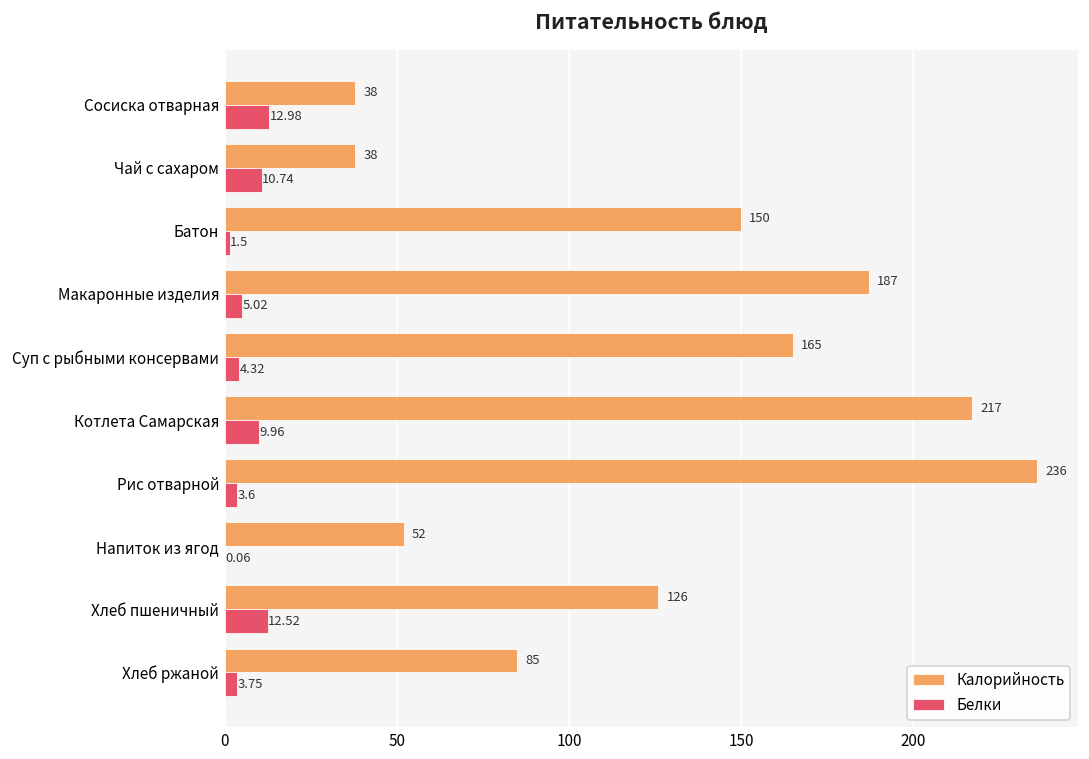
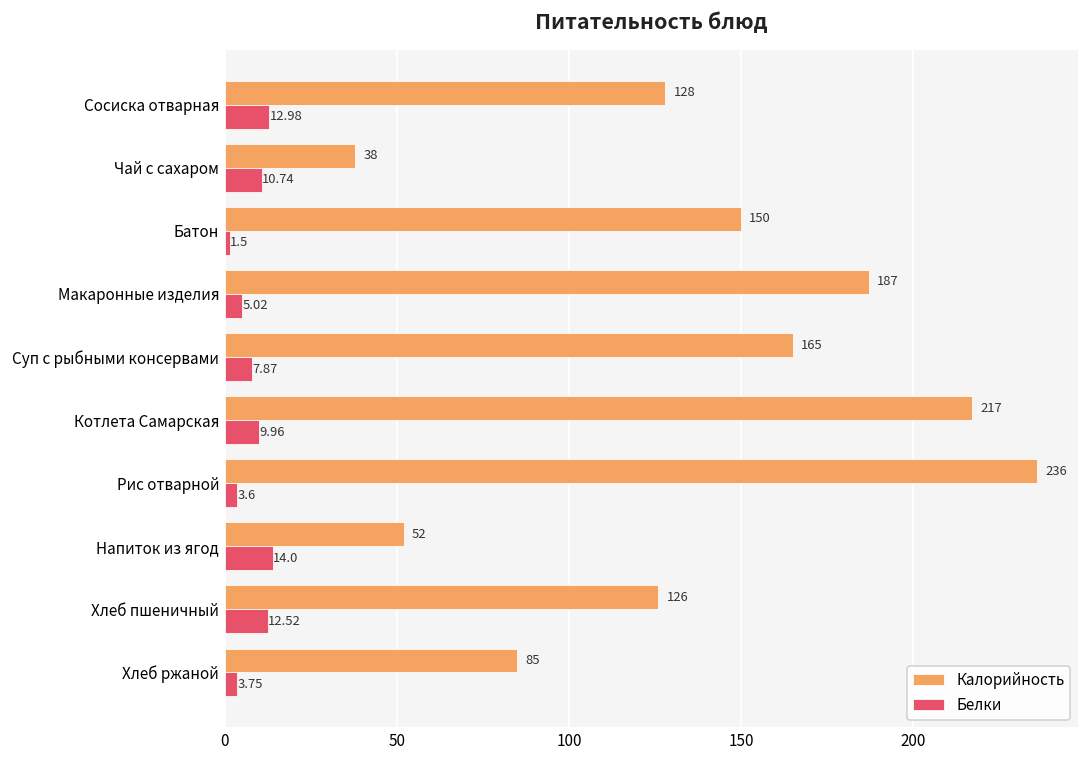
  {
    "Калорийность": {
-     "Сосиска отварная": 38,
+     "Сосиска отварная": 128,
      "Чай с сахаром": 38,
      "Батон": 150,
      "Макаронные изделия": 187,
      "Суп с рыбными консервами": 165,
      "Котлета Самарская": 217,
      "Рис отварной": 236,
      "Напиток из ягод": 52,
      "Хлеб пшеничный": 126,
      "Хлеб ржаной": 85
    },
    "Белки": {
      "Сосиска отварная": 12.98,
      "Чай с сахаром": 10.74,
      "Батон": 1.5,
      "Макаронные изделия": 5.02,
-     "Суп с рыбными консервами": 4.32,
+     "Суп с рыбными консервами": 7.87,
      "Котлета Самарская": 9.96,
      "Рис отварной": 3.6,
-     "Напиток из ягод": 0.06,
+     "Напиток из ягод": 14.0,
      "Хлеб пшеничный": 12.52,
      "Хлеб ржаной": 3.75
    }
  }
